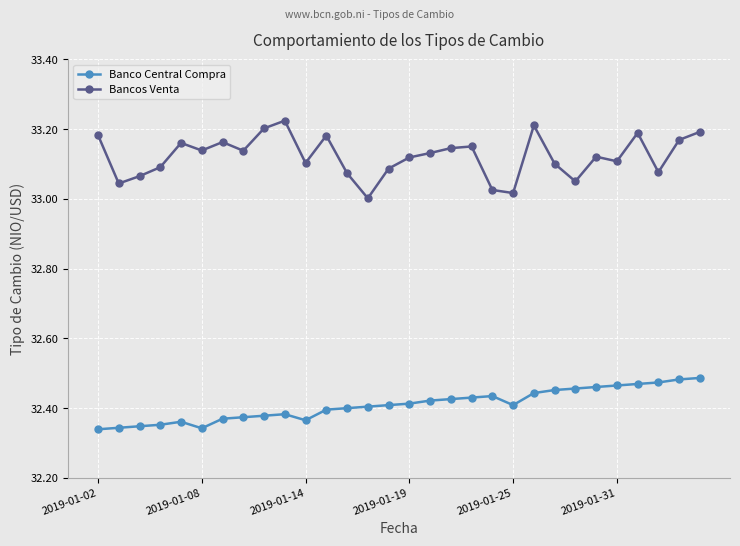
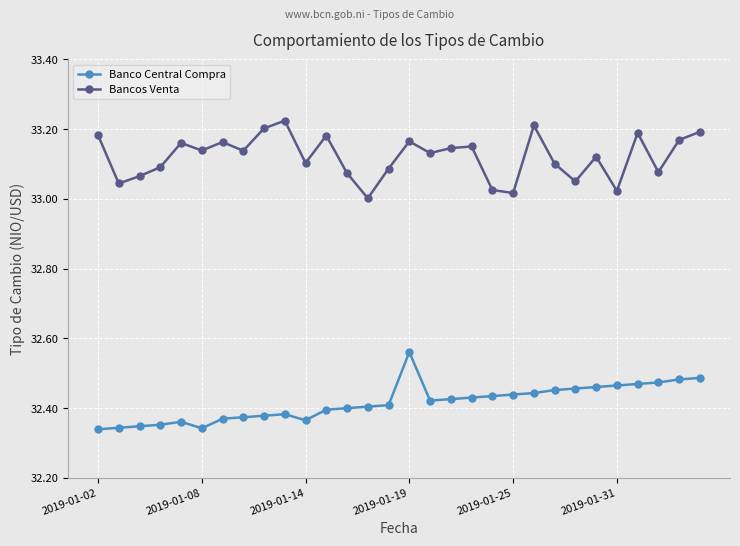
  {
    "Banco Central Compra": {
      "2019-01-02": 32.34,
      "2019-01-08": 32.34,
      "2019-01-14": 32.37,
-     "2019-01-19": 32.41,
-     "2019-01-25": 32.41,
+     "2019-01-19": 32.56,
+     "2019-01-25": 32.44,
      "2019-01-31": 32.46
    },
    "Bancos Venta": {
      "2019-01-02": 33.18,
      "2019-01-08": 33.14,
      "2019-01-14": 33.10,
-     "2019-01-19": 33.12,
+     "2019-01-19": 33.16,
      "2019-01-25": 33.02,
-     "2019-01-31": 33.11
+     "2019-01-31": 33.02
    }
  }
